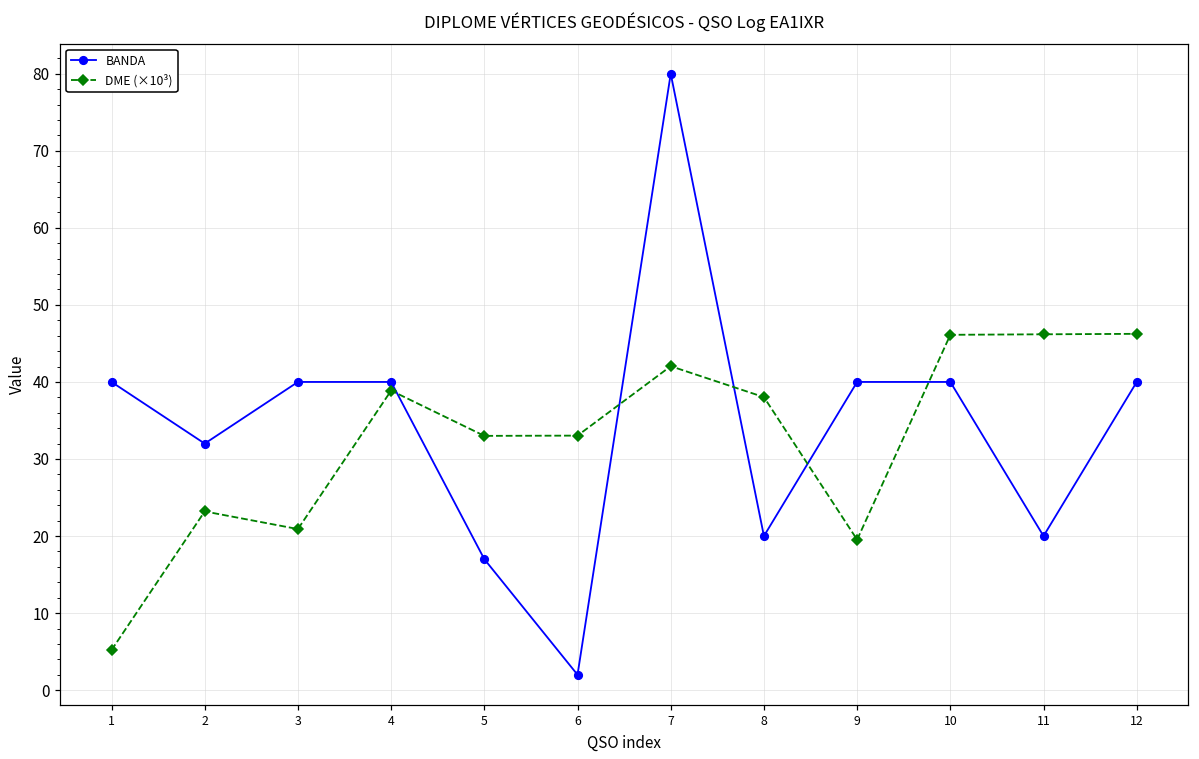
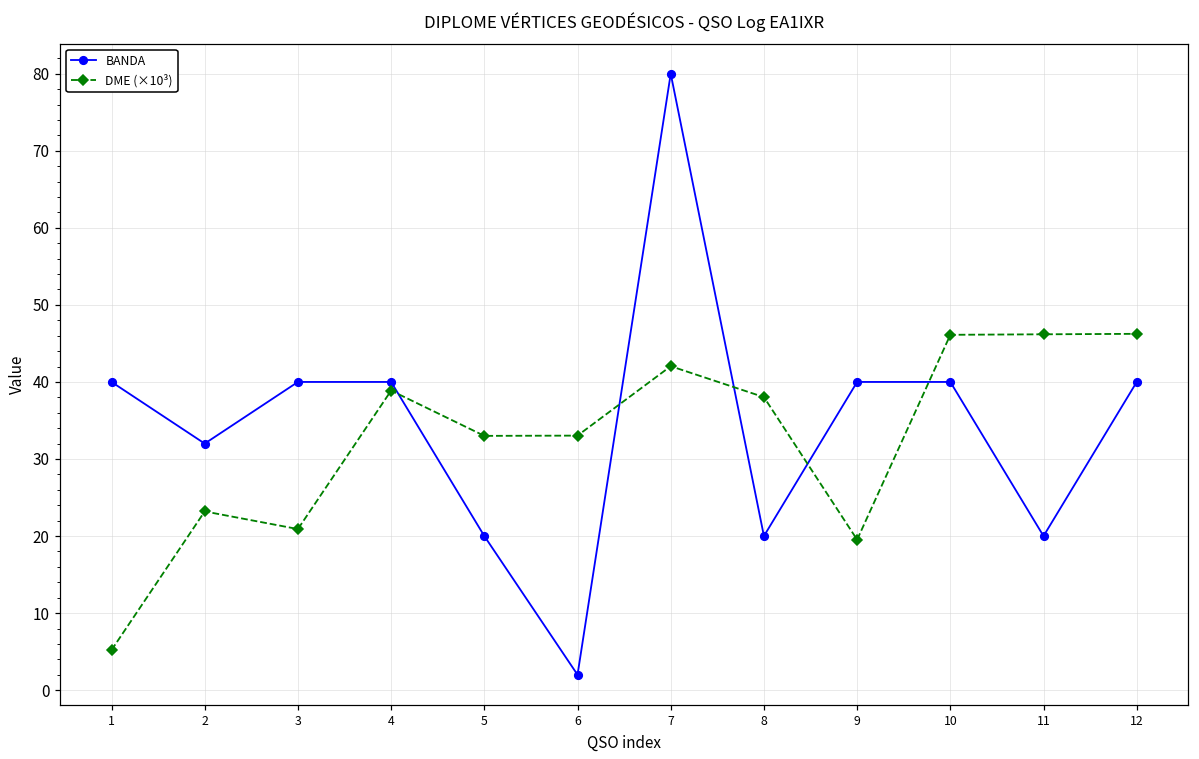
  {
    "BANDA": {
      "1": 40,
      "2": 32,
      "3": 40,
      "4": 40,
-     "5": 17,
+     "5": 20,
      "6": 2,
      "7": 80,
      "8": 20,
      "9": 40,
      "10": 40,
      "11": 20,
      "12": 40
    },
    "DME (×10³)": {
      "1": 5,
      "2": 23,
      "3": 21,
      "4": 39,
      "5": 33,
      "6": 33,
      "7": 42,
      "8": 38,
      "9": 20,
      "10": 46,
      "11": 46,
      "12": 46
    }
  }
